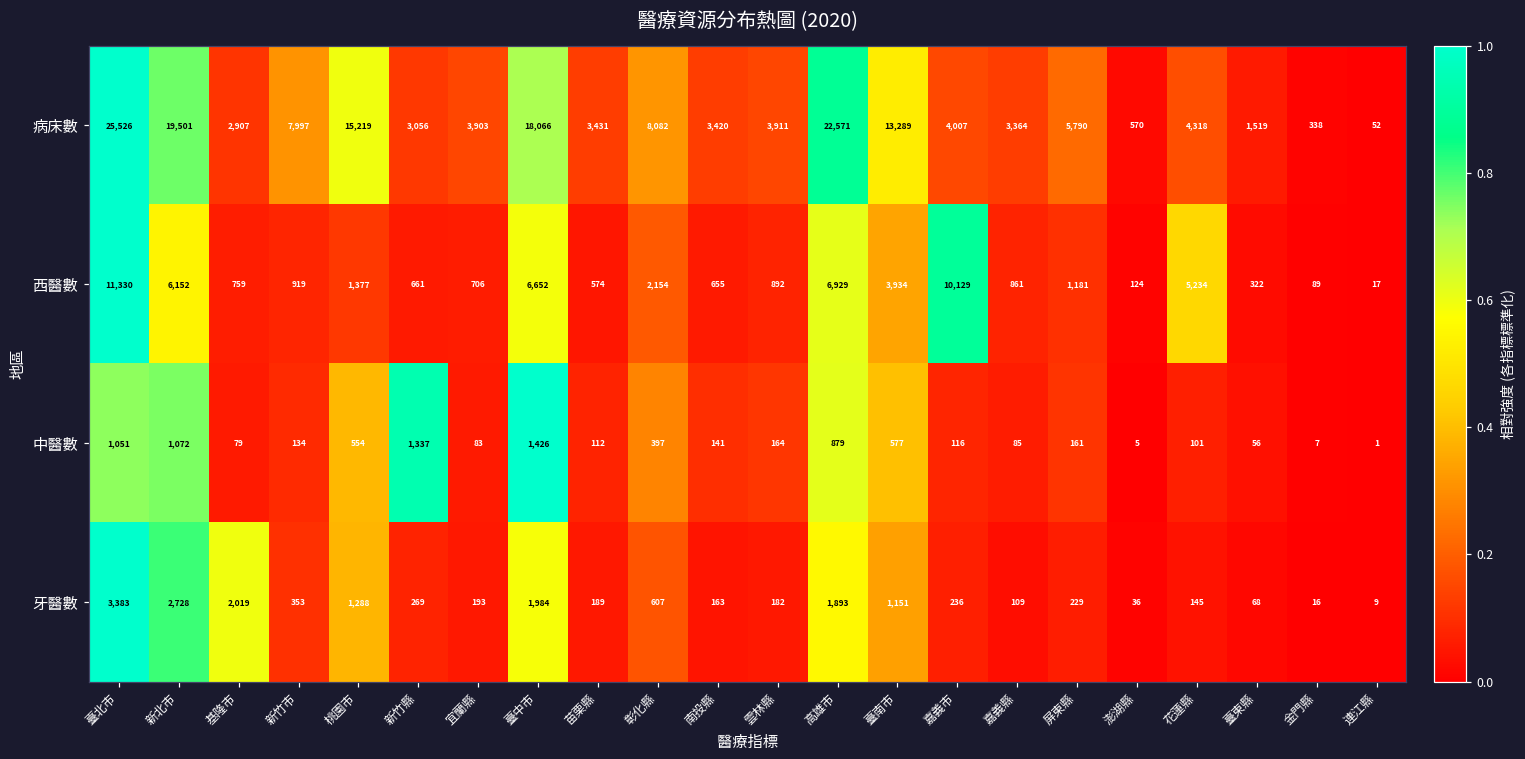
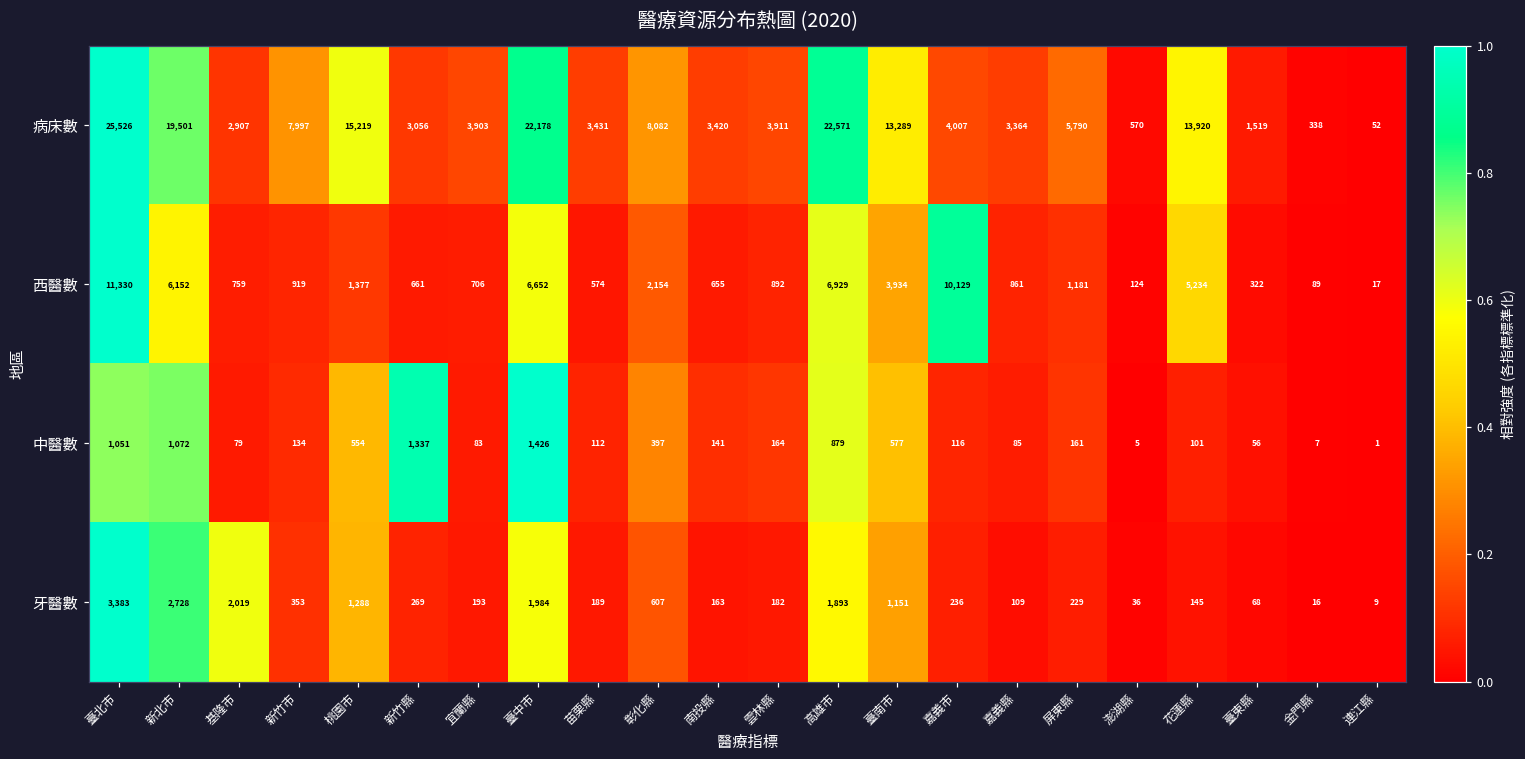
  {
    "病床數": {
      "臺北市": "25,526",
      "新北市": "19,501",
      "基隆市": "2,907",
      "新竹市": "7,997",
      "桃園市": "15,219",
      "新竹縣": "3,056",
      "宜蘭縣": "3,903",
-     "臺中市": "18,066",
+     "臺中市": "22,178",
      "苗栗縣": "3,431",
      "彰化縣": "8,082",
      "南投縣": "3,420",
      "雲林縣": "3,911",
      "高雄市": "22,571",
      "臺南市": "13,289",
      "嘉義市": "4,007",
      "嘉義縣": "3,364",
      "屏東縣": "5,790",
      "澎湖縣": "570",
-     "花蓮縣": "4,318",
+     "花蓮縣": "13,920",
      "臺東縣": "1,519",
      "金門縣": "338",
      "連江縣": "52"
    },
    "西醫數": {
      "臺北市": "11,330",
      "新北市": "6,152",
      "基隆市": "759",
      "新竹市": "919",
      "桃園市": "1,377",
      "新竹縣": "661",
      "宜蘭縣": "706",
      "臺中市": "6,652",
      "苗栗縣": "574",
      "彰化縣": "2,154",
      "南投縣": "655",
      "雲林縣": "892",
      "高雄市": "6,929",
      "臺南市": "3,934",
      "嘉義市": "10,129",
      "嘉義縣": "861",
      "屏東縣": "1,181",
      "澎湖縣": "124",
      "花蓮縣": "5,234",
      "臺東縣": "322",
      "金門縣": "89",
      "連江縣": "17"
    },
    "中醫數": {
      "臺北市": "1,051",
      "新北市": "1,072",
      "基隆市": "79",
      "新竹市": "134",
      "桃園市": "554",
      "新竹縣": "1,337",
      "宜蘭縣": "83",
      "臺中市": "1,426",
      "苗栗縣": "112",
      "彰化縣": "397",
      "南投縣": "141",
      "雲林縣": "164",
      "高雄市": "879",
      "臺南市": "577",
      "嘉義市": "116",
      "嘉義縣": "85",
      "屏東縣": "161",
      "澎湖縣": "5",
      "花蓮縣": "101",
      "臺東縣": "56",
      "金門縣": "7",
      "連江縣": "1"
    },
    "牙醫數": {
      "臺北市": "3,383",
      "新北市": "2,728",
      "基隆市": "2,019",
      "新竹市": "353",
      "桃園市": "1,288",
      "新竹縣": "269",
      "宜蘭縣": "193",
      "臺中市": "1,984",
      "苗栗縣": "189",
      "彰化縣": "607",
      "南投縣": "163",
      "雲林縣": "182",
      "高雄市": "1,893",
      "臺南市": "1,151",
      "嘉義市": "236",
      "嘉義縣": "109",
      "屏東縣": "229",
      "澎湖縣": "36",
      "花蓮縣": "145",
      "臺東縣": "68",
      "金門縣": "16",
      "連江縣": "9"
    }
  }
